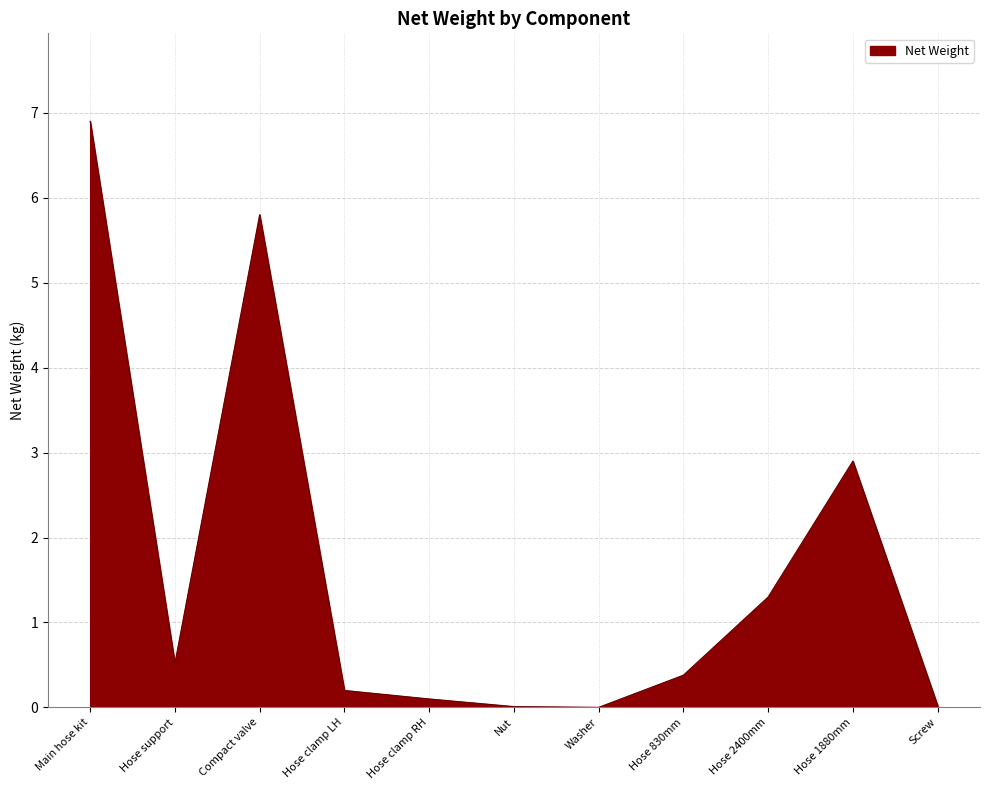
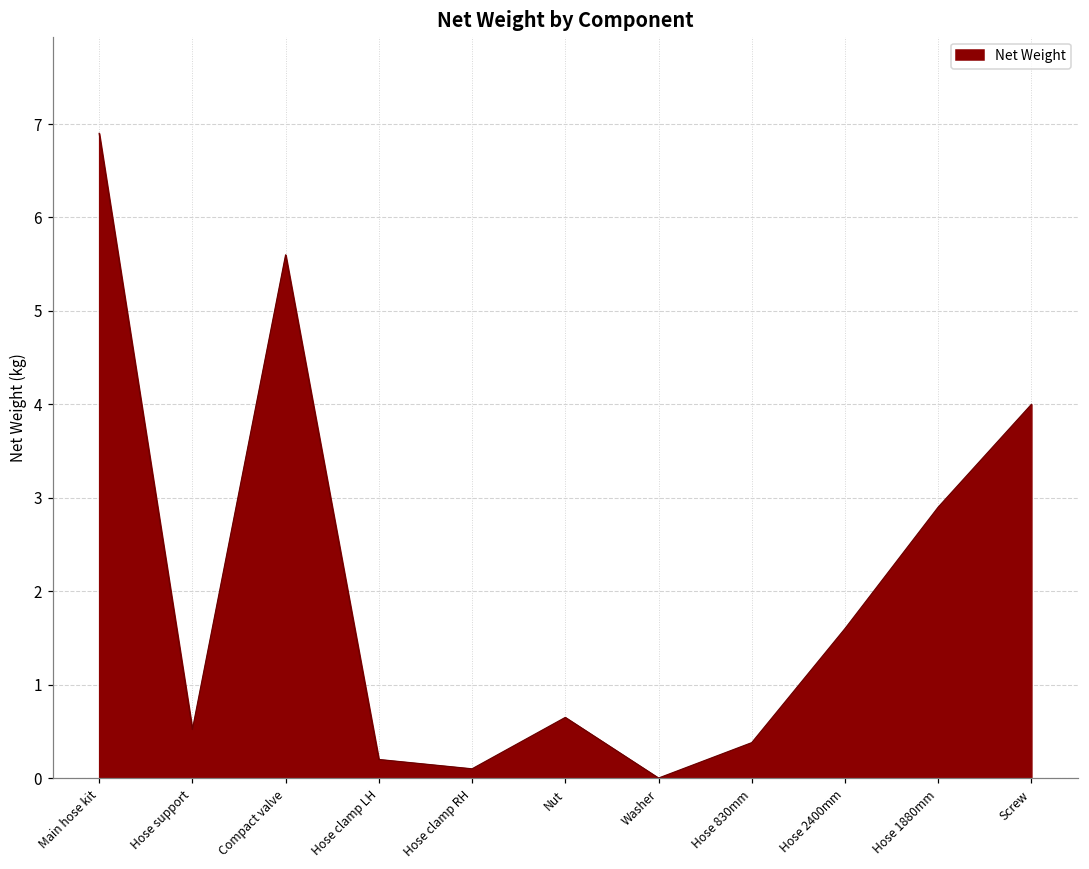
  {
    "Main hose kit": 6.9,
    "Hose support": 0.5,
-   "Compact valve": 5.8,
+   "Compact valve": 5.6,
    "Hose clamp LH": 0.2,
    "Hose clamp RH": 0.1,
-   "Nut": 0.0,
+   "Nut": 0.7,
    "Washer": 0.0,
    "Hose 830mm": 0.4,
-   "Hose 2400mm": 1.3,
+   "Hose 2400mm": 1.6,
    "Hose 1880mm": 2.9,
-   "Screw": 0.0
+   "Screw": 4.0
  }
